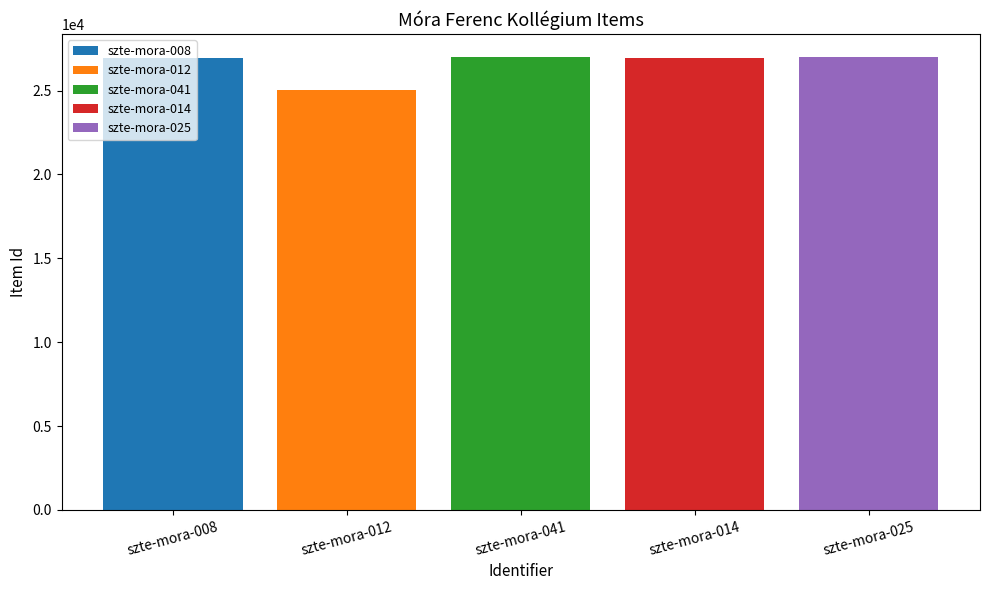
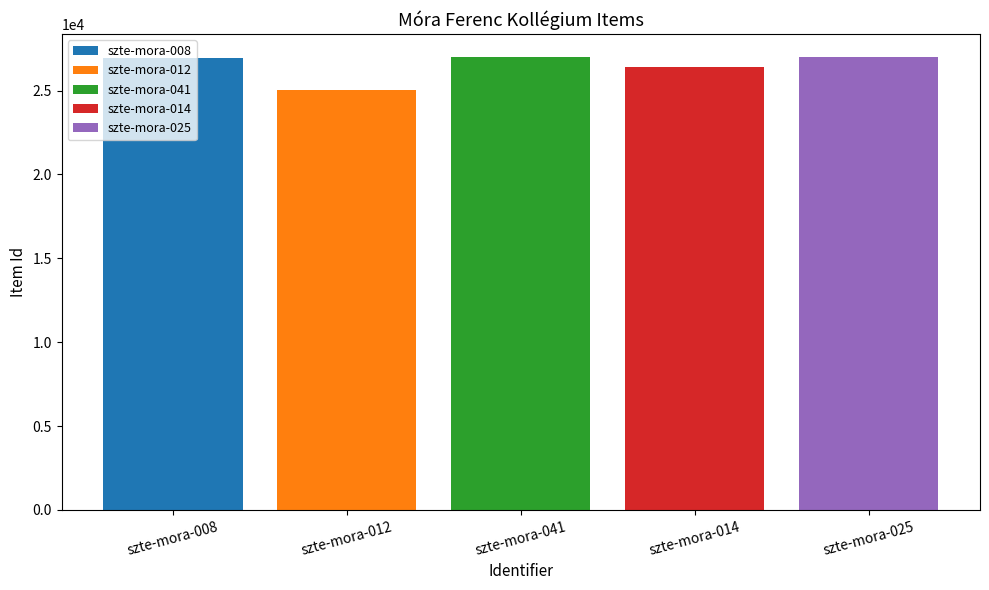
  {
    "szte-mora-012": 25000,
    "szte-mora-041": 27000,
-   "szte-mora-014": 27000,
+   "szte-mora-014": 26400,
    "szte-mora-025": 27000
  }
